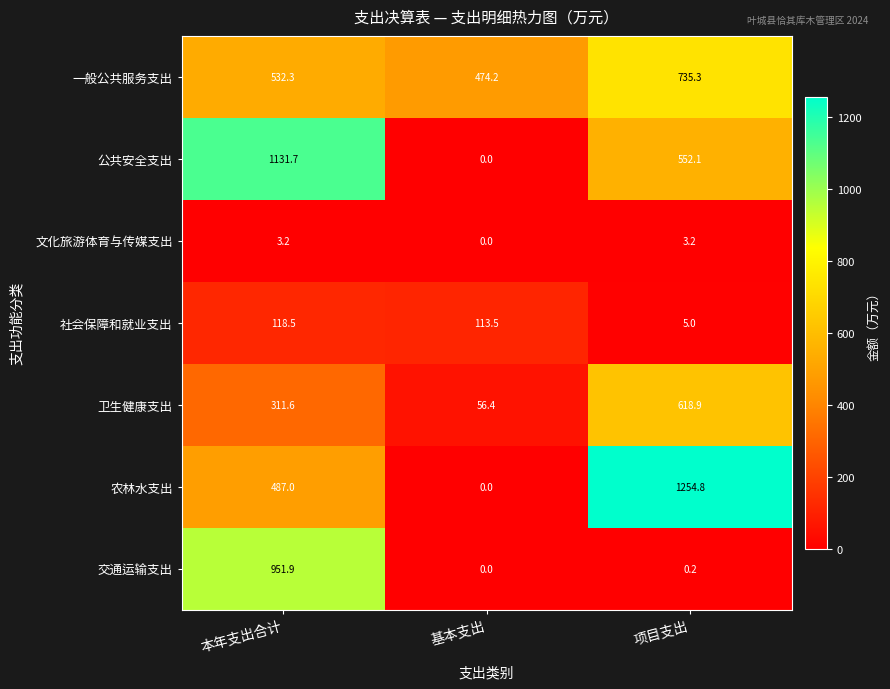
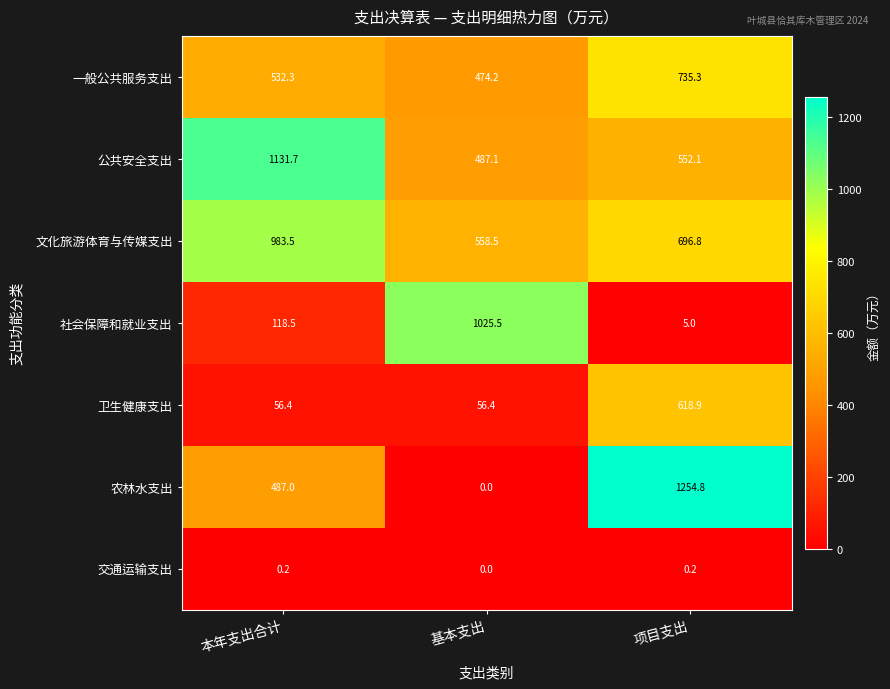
  {
    "一般公共服务支出": {
      "本年支出合计": 532.3,
      "基本支出": 474.2,
      "项目支出": 735.3
    },
    "公共安全支出": {
      "本年支出合计": 1131.7,
-     "基本支出": 0.0,
+     "基本支出": 487.1,
      "项目支出": 552.1
    },
    "文化旅游体育与传媒支出": {
-     "本年支出合计": 3.2,
-     "基本支出": 0.0,
-     "项目支出": 3.2
+     "本年支出合计": 983.5,
+     "基本支出": 558.5,
+     "项目支出": 696.8
    },
    "社会保障和就业支出": {
      "本年支出合计": 118.5,
-     "基本支出": 113.5,
+     "基本支出": 1025.5,
      "项目支出": 5.0
    },
    "卫生健康支出": {
-     "本年支出合计": 311.6,
+     "本年支出合计": 56.4,
      "基本支出": 56.4,
      "项目支出": 618.9
    },
    "农林水支出": {
      "本年支出合计": 487.0,
      "基本支出": 0.0,
      "项目支出": 1254.8
    },
    "交通运输支出": {
-     "本年支出合计": 951.9,
+     "本年支出合计": 0.2,
      "基本支出": 0.0,
      "项目支出": 0.2
    }
  }
